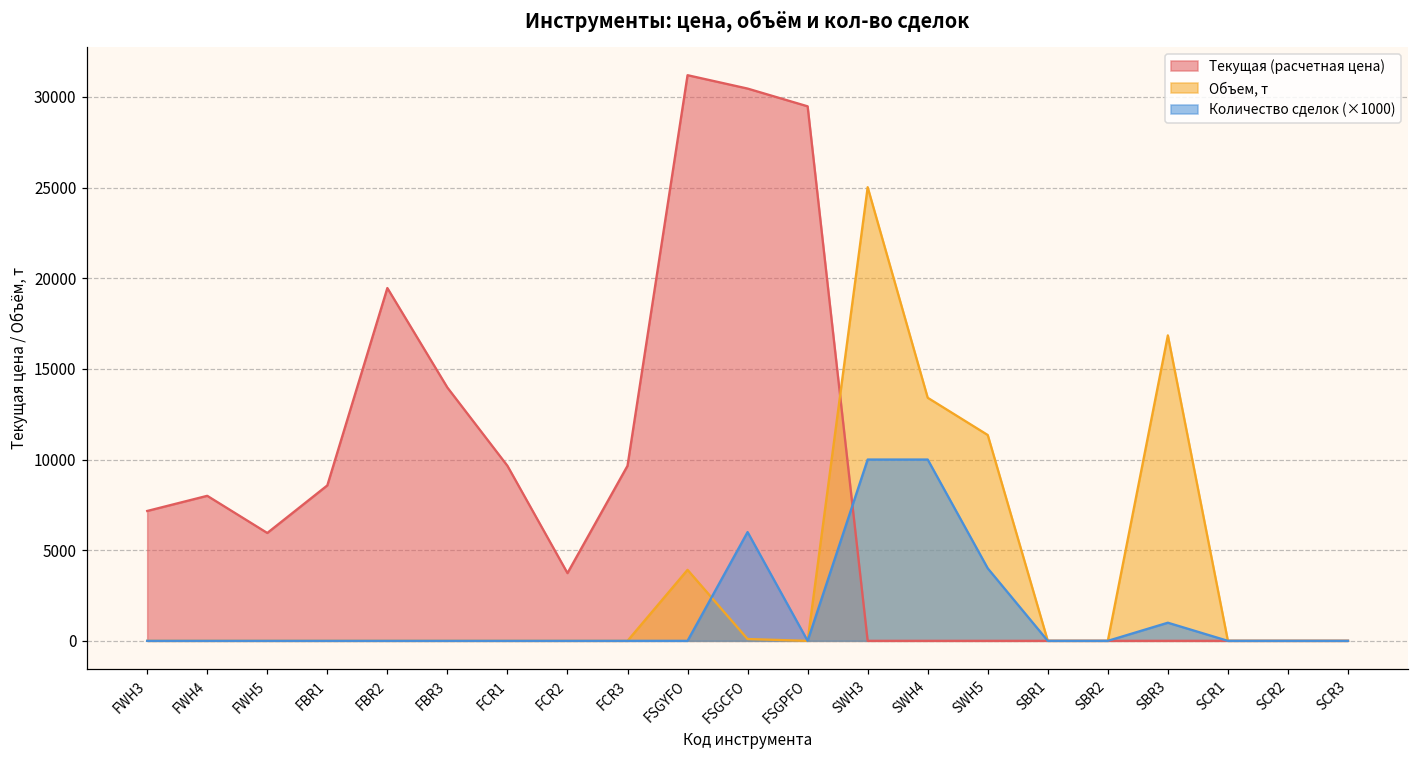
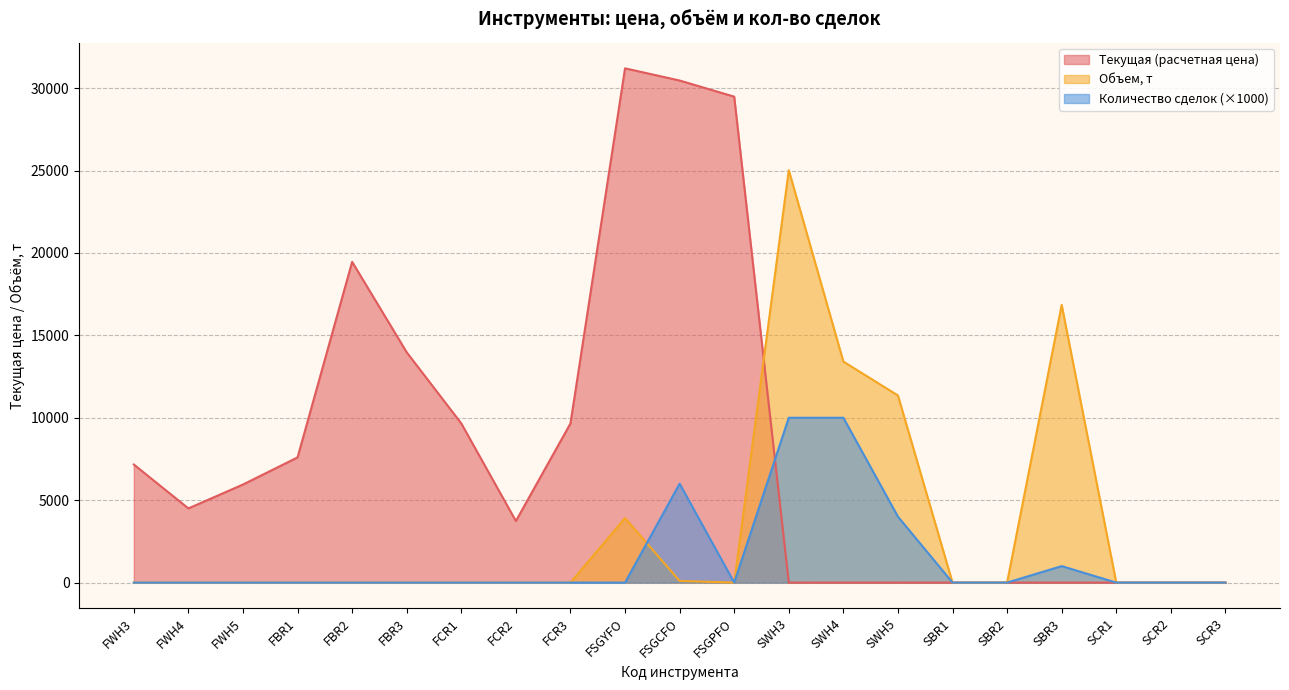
  {
    "Текущая (расчетная цена)": {
      "FWH3": 7200,
-     "FWH4": 8000,
+     "FWH4": 4500,
      "FWH5": 6000,
-     "FBR1": 8600,
+     "FBR1": 7600,
      "FBR2": 19500,
      "FBR3": 14000,
      "FCR1": 9700,
      "FCR2": 3700,
      "FCR3": 9700,
      "FSGYFO": 31200,
      "FSGCFO": 30500,
      "FSGPFO": 29500,
      "SWH3": 0,
      "SWH4": 0,
      "SWH5": 0,
      "SBR3": 0
    },
    "Объем, т": {
      "FSGYFO": 3900,
      "FSGCFO": 100,
      "SWH3": 25000,
      "SWH4": 13400,
      "SWH5": 11400,
      "SBR3": 16800
    },
    "Количество сделок (×1000)": {
      "FSGYFO": 0,
      "FSGCFO": 6000,
      "SWH3": 10000,
      "SWH4": 10000,
      "SWH5": 4000,
      "SBR3": 1000
    }
  }
